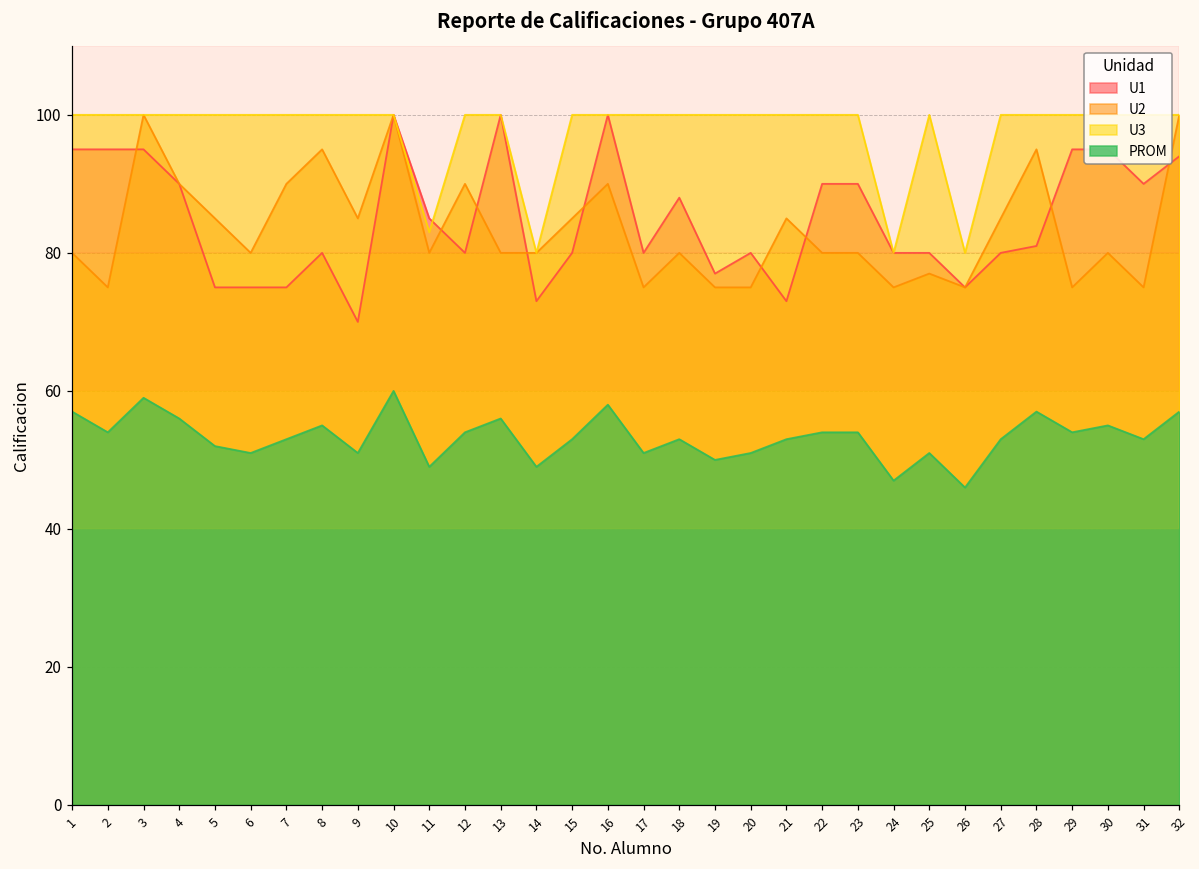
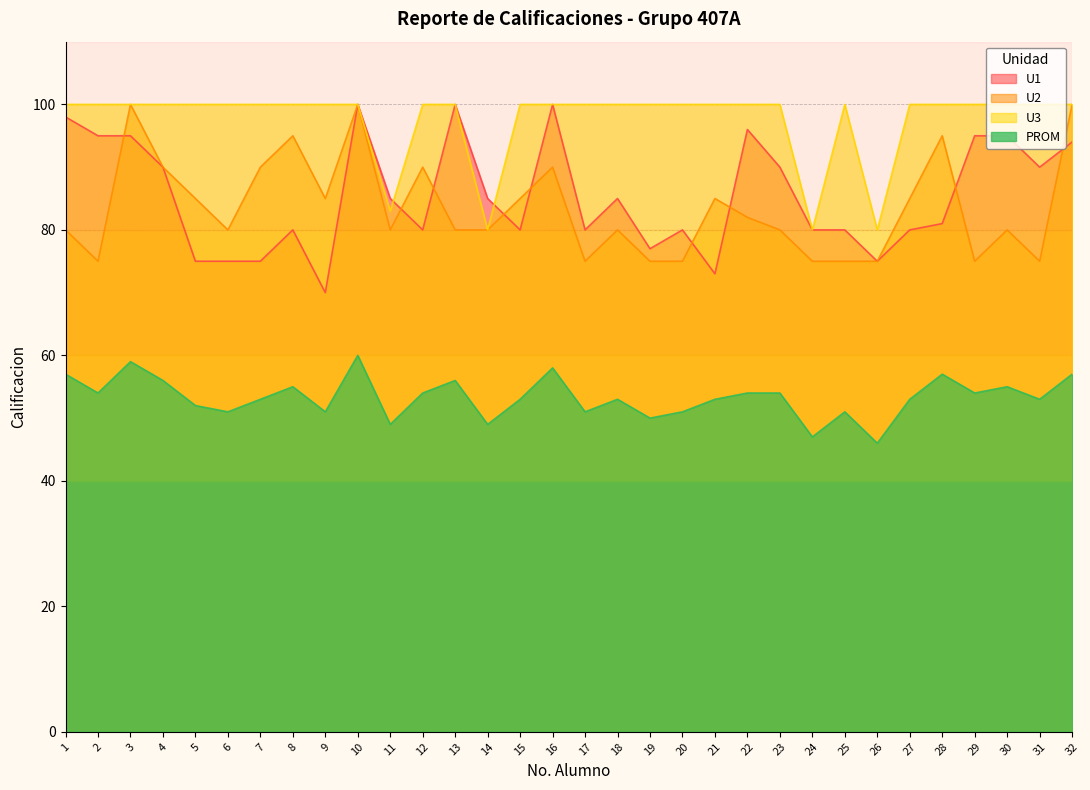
  {
    "U1": {
-     "1": 95,
+     "1": 98,
      "2": 95,
      "3": 95,
      "5": 75,
      "6": 75,
      "7": 75,
      "8": 80,
      "9": 70,
      "11": 85,
      "12": 80,
-     "14": 73,
+     "14": 85,
      "15": 80,
      "17": 80,
-     "18": 88,
+     "18": 85,
      "19": 77,
      "20": 80,
      "21": 73,
-     "22": 90,
+     "22": 96,
      "23": 90,
      "25": 80,
      "27": 80,
      "28": 81,
      "29": 95,
      "31": 90,
      "32": 94
    },
    "U2": {
      "1": 80,
      "2": 75,
      "5": 85,
      "6": 80,
      "7": 90,
      "8": 95,
      "9": 85,
      "11": 80,
      "12": 90,
      "13": 80,
      "15": 85,
      "16": 90,
      "17": 75,
      "18": 80,
      "19": 75,
      "20": 75,
      "21": 85,
-     "22": 80,
+     "22": 82,
      "23": 80,
      "24": 75,
-     "25": 77,
+     "25": 75,
      "27": 85,
      "28": 95,
      "29": 75,
      "30": 80,
      "31": 75
    },
    "U3": {
      "1": 100,
      "2": 100,
      "4": 100,
      "5": 100,
      "6": 100,
      "7": 100,
      "8": 100,
      "9": 100,
      "11": 83,
      "12": 100,
      "15": 100,
      "17": 100,
      "18": 100,
      "19": 100,
      "20": 100,
      "21": 100,
      "22": 100,
      "23": 100,
      "25": 100,
      "26": 80,
      "27": 100,
      "28": 100,
      "29": 100
    },
    "PROM": {
      "1": 57,
      "2": 54,
      "3": 59,
      "4": 56,
      "5": 52,
      "6": 51,
      "7": 53,
      "8": 55,
      "9": 51,
      "10": 60,
      "11": 49,
      "12": 54,
      "13": 56,
      "14": 49,
      "15": 53,
      "16": 58,
      "17": 51,
      "18": 53,
      "19": 50,
      "20": 51,
      "21": 53,
      "22": 54,
      "23": 54,
      "24": 47,
      "25": 51,
      "26": 46,
      "27": 53,
      "28": 57,
      "29": 54,
      "30": 55,
      "31": 53,
      "32": 57
    }
  }
